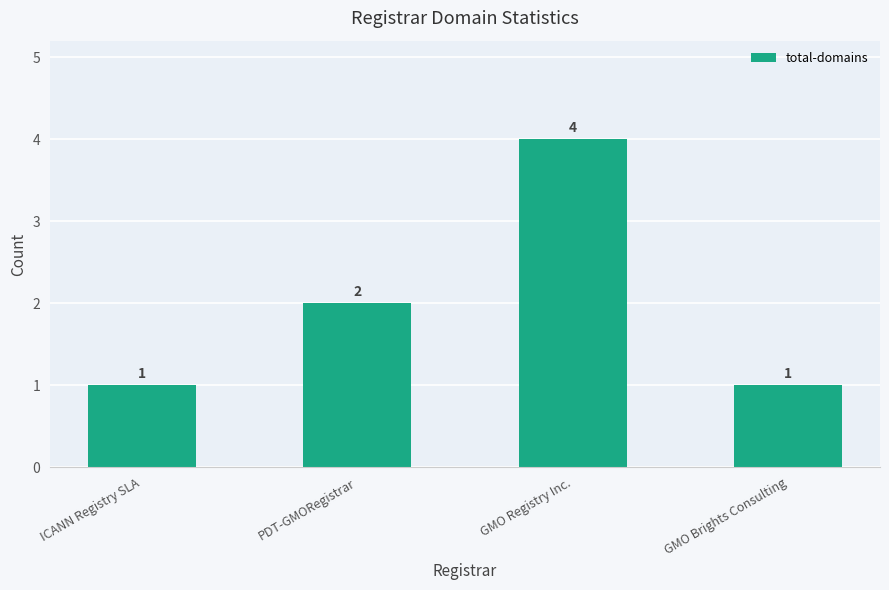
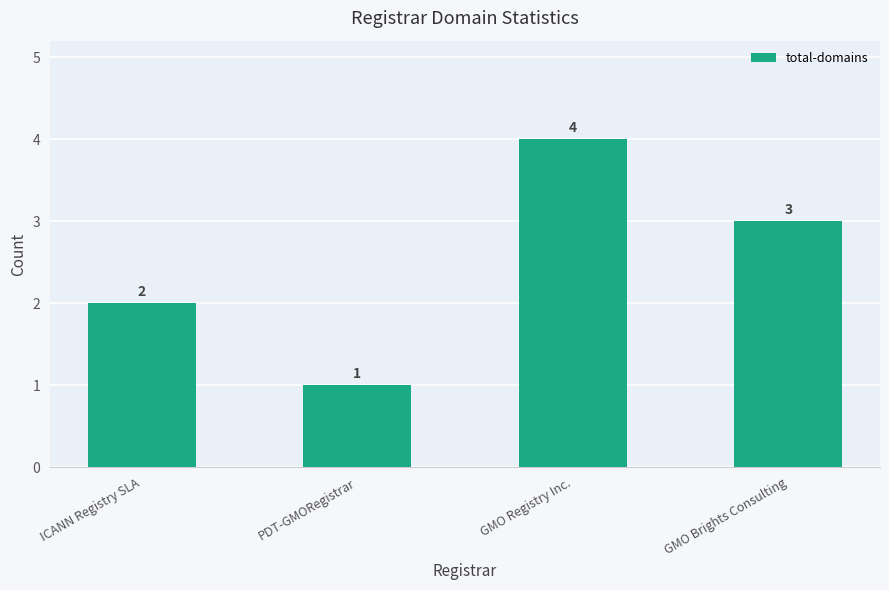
  {
-   "ICANN Registry SLA": 1,
-   "PDT-GMORegistrar": 2,
+   "ICANN Registry SLA": 2,
+   "PDT-GMORegistrar": 1,
    "GMO Registry Inc.": 4,
-   "GMO Brights Consulting": 1
+   "GMO Brights Consulting": 3
  }
